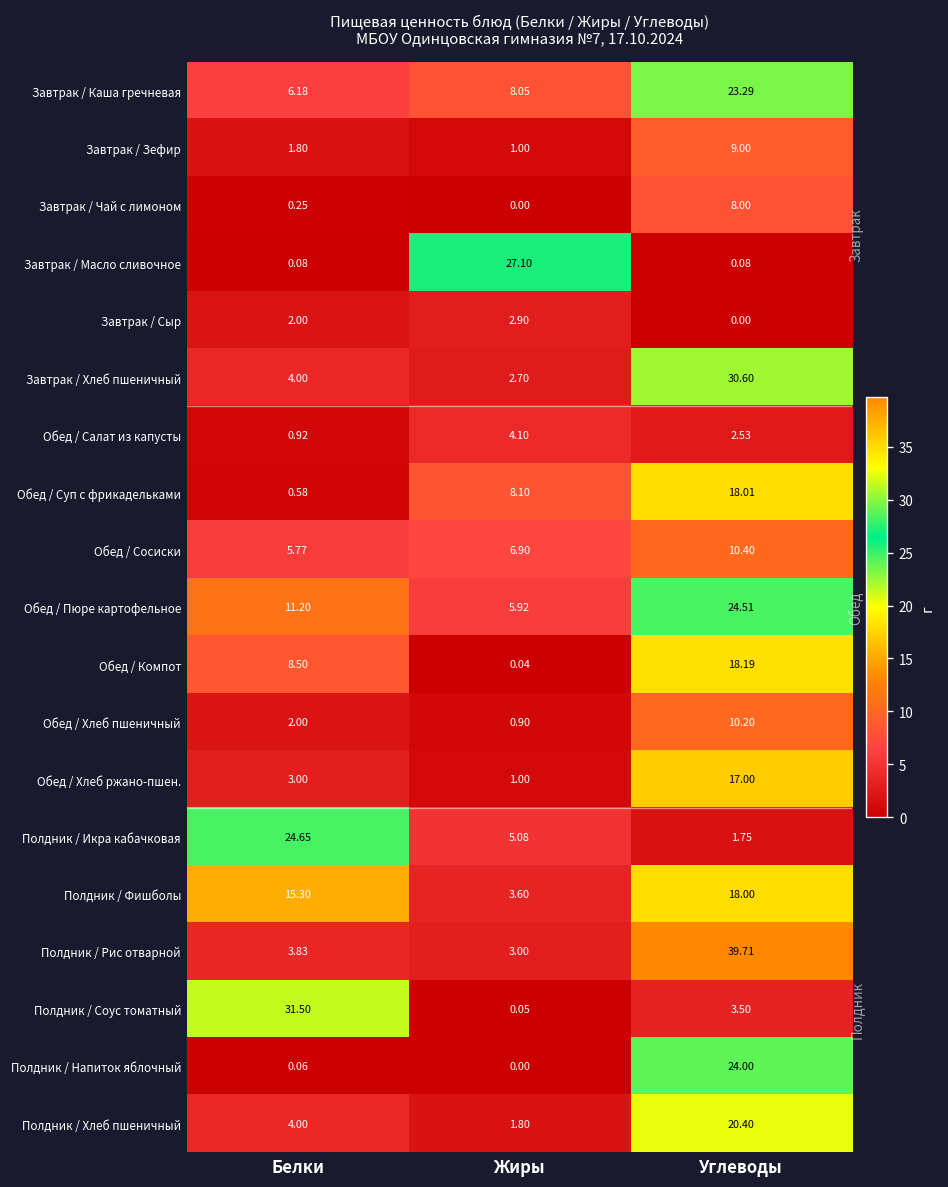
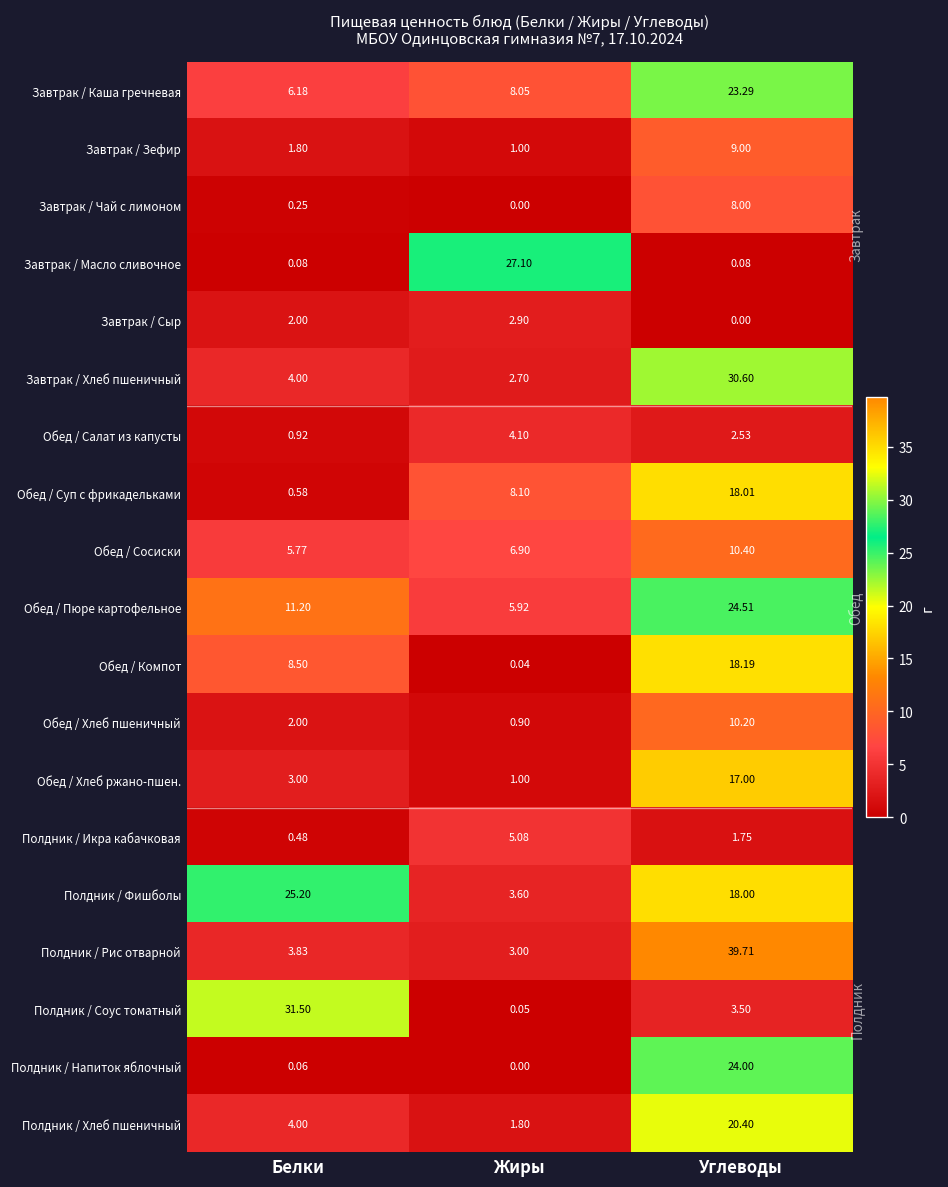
  {
    "Завтрак / Каша гречневая": {
      "Белки": 6.18,
      "Жиры": 8.05,
      "Углеводы": 23.29
    },
    "Завтрак / Зефир": {
      "Белки": 1.80,
      "Жиры": 1.00,
      "Углеводы": 9.00
    },
    "Завтрак / Чай с лимоном": {
      "Белки": 0.25,
      "Жиры": 0.00,
      "Углеводы": 8.00
    },
    "Завтрак / Масло сливочное": {
      "Белки": 0.08,
      "Жиры": 27.10,
      "Углеводы": 0.08
    },
    "Завтрак / Сыр": {
      "Белки": 2.00,
      "Жиры": 2.90,
      "Углеводы": 0.00
    },
    "Завтрак / Хлеб пшеничный": {
      "Белки": 4.00,
      "Жиры": 2.70,
      "Углеводы": 30.60
    },
    "Обед / Салат из капусты": {
      "Белки": 0.92,
      "Жиры": 4.10,
      "Углеводы": 2.53
    },
    "Обед / Суп с фрикадельками": {
      "Белки": 0.58,
      "Жиры": 8.10,
      "Углеводы": 18.01
    },
    "Обед / Сосиски": {
      "Белки": 5.77,
      "Жиры": 6.90,
      "Углеводы": 10.40
    },
    "Обед / Пюре картофельное": {
      "Белки": 11.20,
      "Жиры": 5.92,
      "Углеводы": 24.51
    },
    "Обед / Компот": {
      "Белки": 8.50,
      "Жиры": 0.04,
      "Углеводы": 18.19
    },
    "Обед / Хлеб пшеничный": {
      "Белки": 2.00,
      "Жиры": 0.90,
      "Углеводы": 10.20
    },
    "Обед / Хлеб ржано-пшен.": {
      "Белки": 3.00,
      "Жиры": 1.00,
      "Углеводы": 17.00
    },
    "Полдник / Икра кабачковая": {
-     "Белки": 24.65,
+     "Белки": 0.48,
      "Жиры": 5.08,
      "Углеводы": 1.75
    },
    "Полдник / Фишболы": {
-     "Белки": 15.30,
+     "Белки": 25.20,
      "Жиры": 3.60,
      "Углеводы": 18.00
    },
    "Полдник / Рис отварной": {
      "Белки": 3.83,
      "Жиры": 3.00,
      "Углеводы": 39.71
    },
    "Полдник / Соус томатный": {
      "Белки": 31.50,
      "Жиры": 0.05,
      "Углеводы": 3.50
    },
    "Полдник / Напиток яблочный": {
      "Белки": 0.06,
      "Жиры": 0.00,
      "Углеводы": 24.00
    },
    "Полдник / Хлеб пшеничный": {
      "Белки": 4.00,
      "Жиры": 1.80,
      "Углеводы": 20.40
    }
  }
